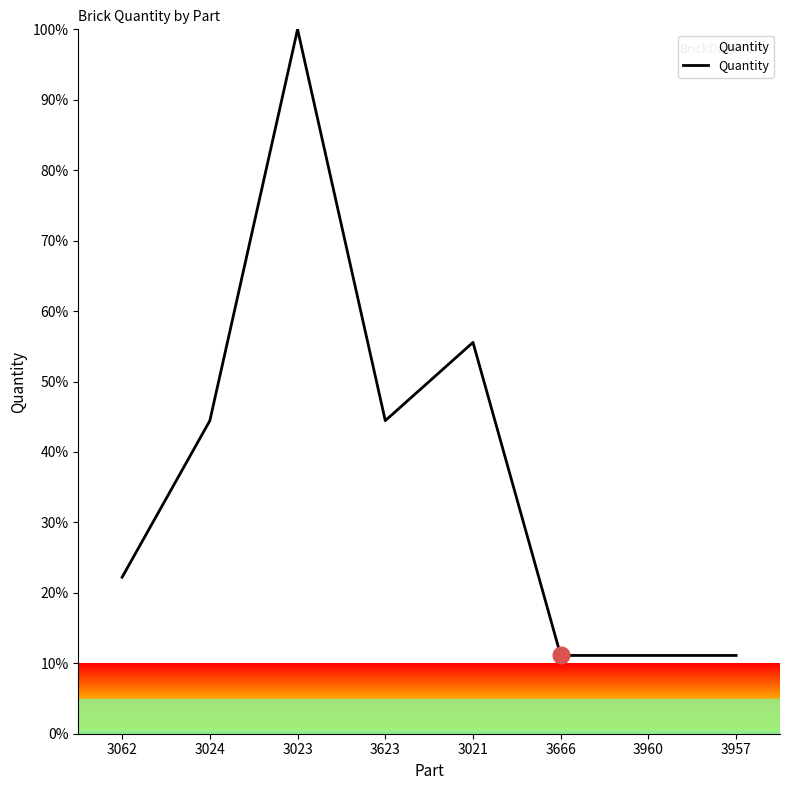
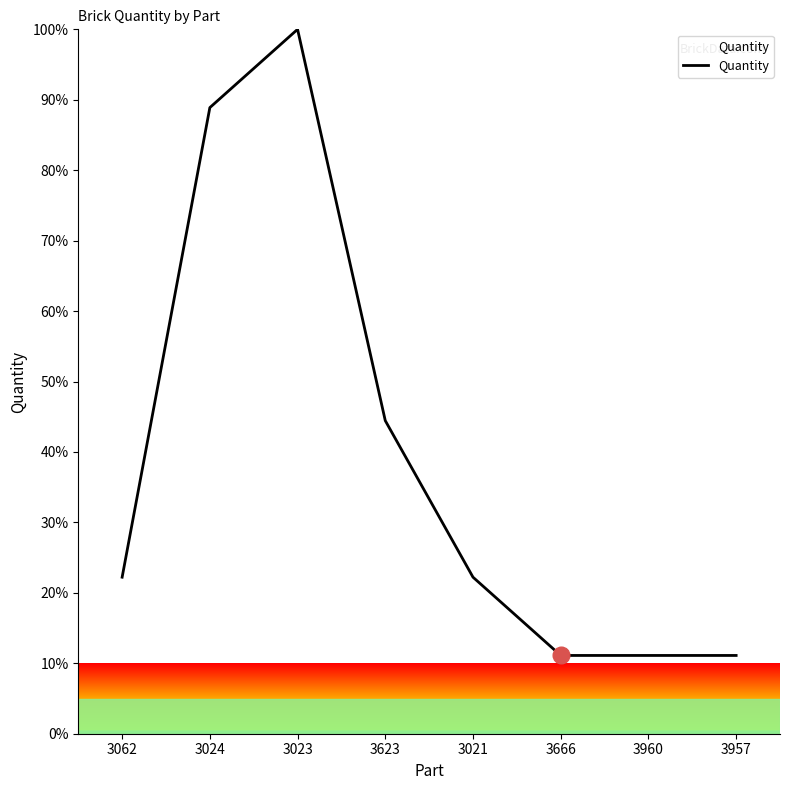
  {
    "Quantity": {
      "3062": "22%",
-     "3024": "44%",
+     "3024": "89%",
      "3023": "100%",
      "3623": "44%",
-     "3021": "56%",
+     "3021": "22%",
      "3960": "11%",
      "3957": "11%"
    }
  }
